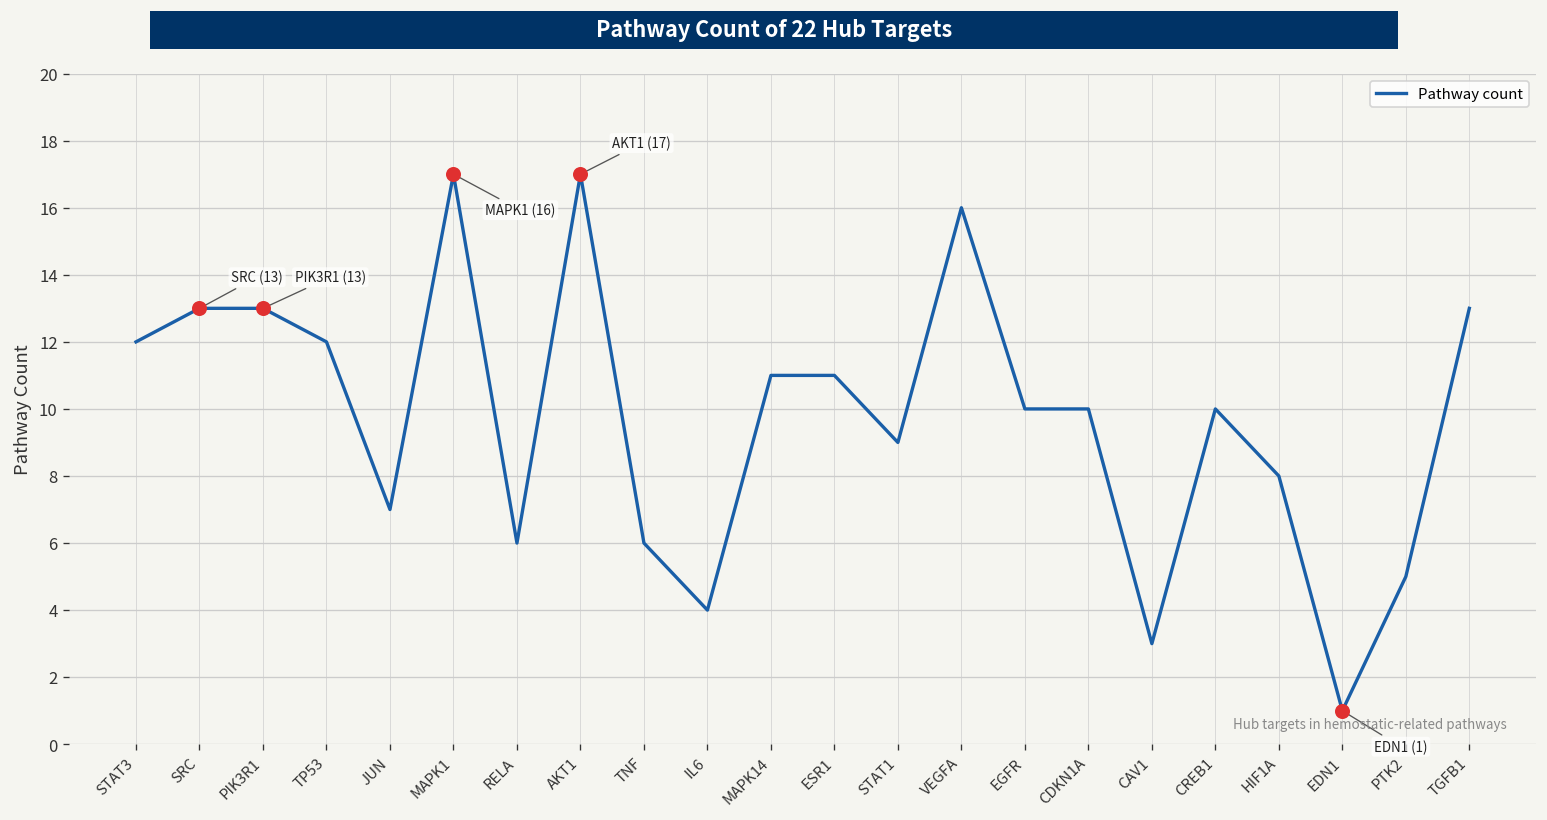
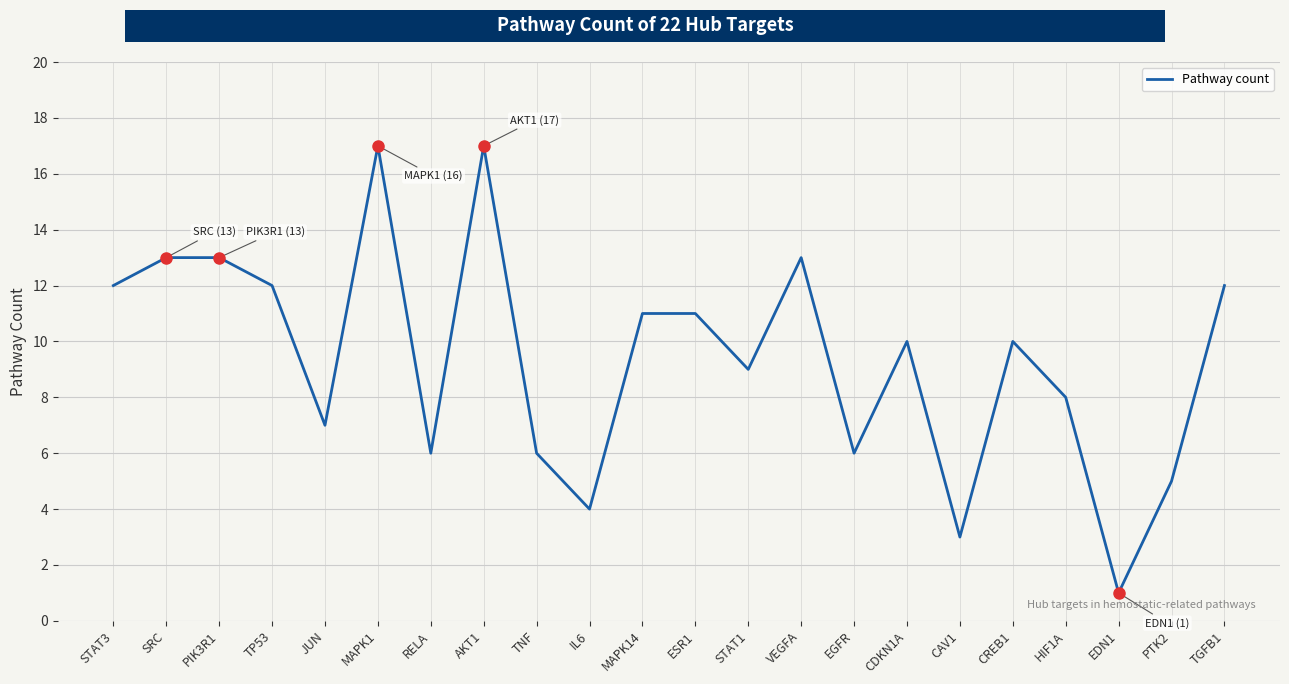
  {
    "Pathway count": {
      "STAT3": 12,
      "TP53": 12,
      "JUN": 7,
      "RELA": 6,
      "TNF": 6,
      "IL6": 4,
      "MAPK14": 11,
      "ESR1": 11,
      "STAT1": 9,
-     "VEGFA": 16,
-     "EGFR": 10,
+     "VEGFA": 13,
+     "EGFR": 6,
      "CDKN1A": 10,
      "CAV1": 3,
      "CREB1": 10,
      "HIF1A": 8,
      "PTK2": 5,
-     "TGFB1": 13
+     "TGFB1": 12
    }
  }
